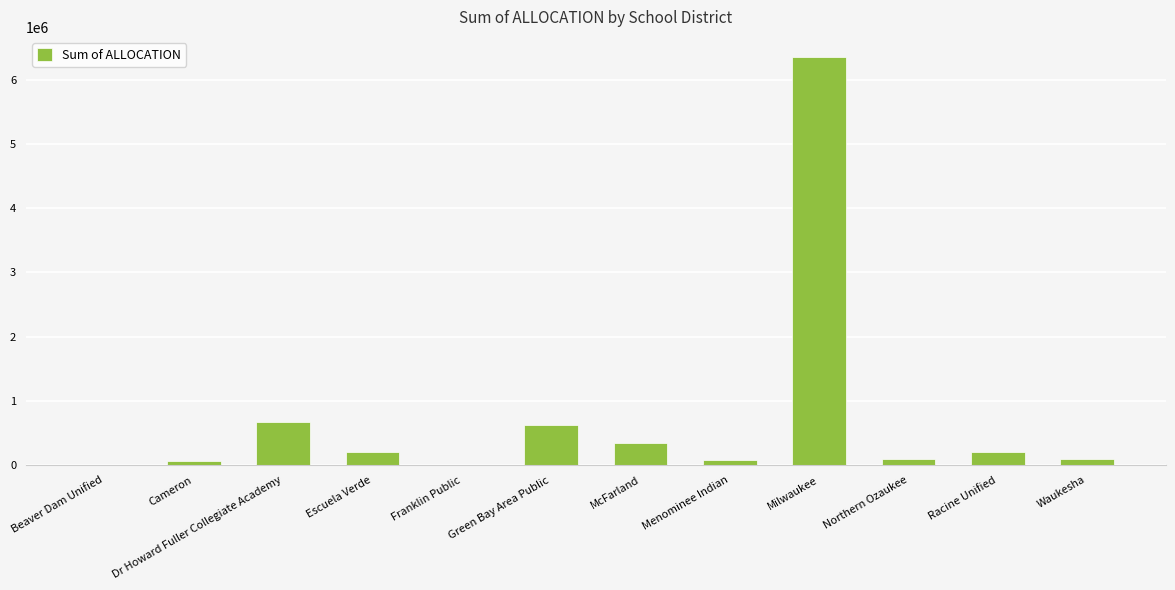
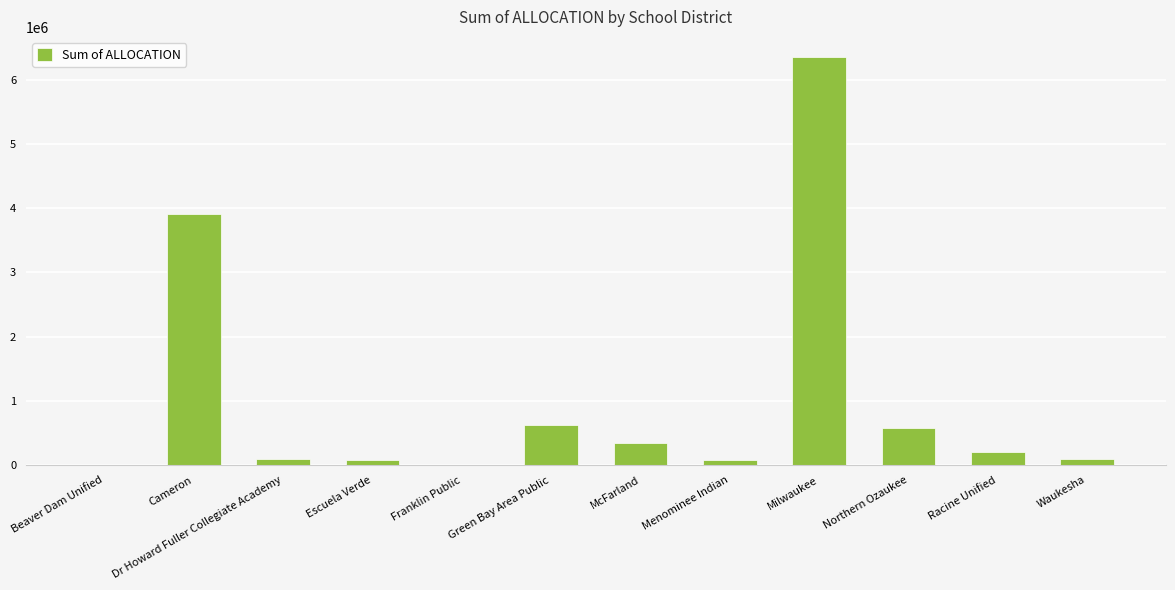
  {
    "Beaver Dam Unified": 0,
-   "Cameron": 100000,
-   "Dr Howard Fuller Collegiate Academy": 700000,
-   "Escuela Verde": 200000,
+   "Cameron": 3900000,
+   "Dr Howard Fuller Collegiate Academy": 100000,
+   "Escuela Verde": 100000,
    "Franklin Public": 0,
    "Green Bay Area Public": 600000,
    "McFarland": 300000,
    "Menominee Indian": 100000,
    "Milwaukee": 6300000,
-   "Northern Ozaukee": 100000,
+   "Northern Ozaukee": 600000,
    "Racine Unified": 200000,
    "Waukesha": 100000
  }
